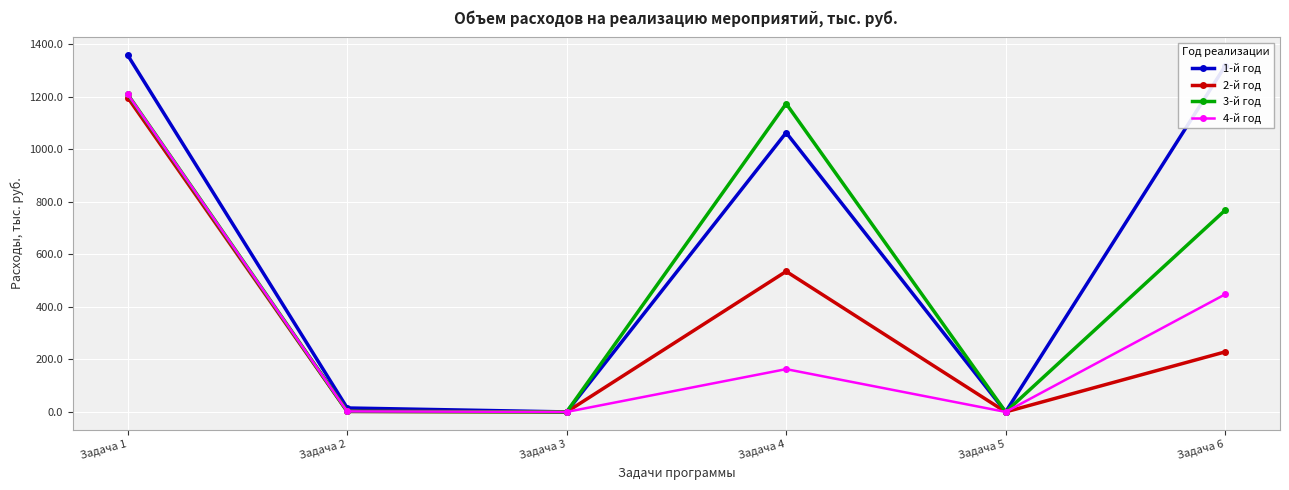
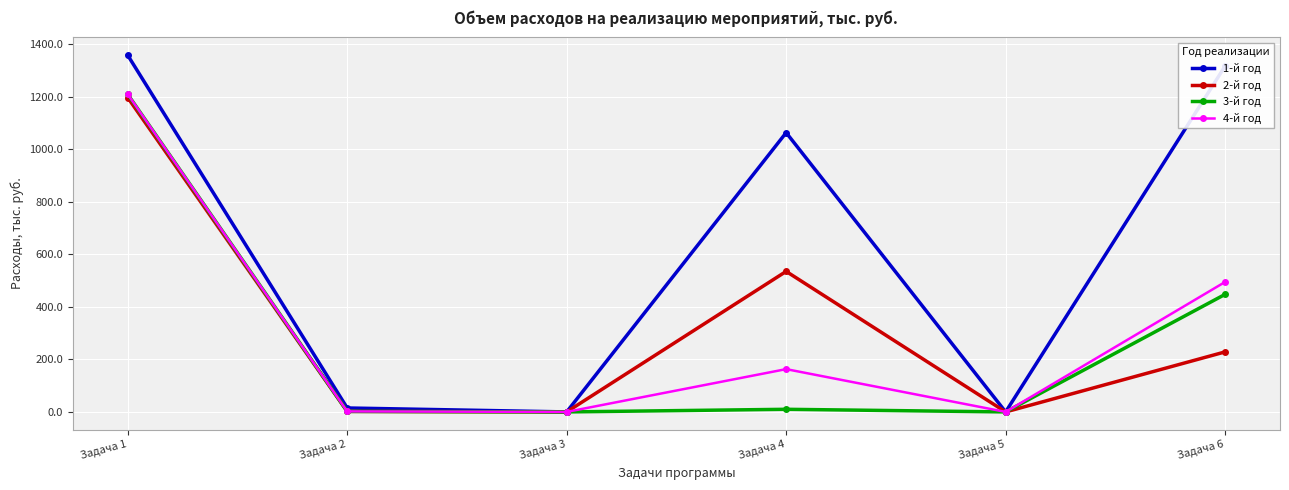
  {
    "1-й год": {
      "Задача 1": 1360,
      "Задача 2": 20,
      "Задача 4": 1060
    },
    "2-й год": {
      "Задача 1": 1200,
      "Задача 4": 530,
      "Задача 6": 230
    },
    "3-й год": {
-     "Задача 4": 1170,
-     "Задача 6": 770
+     "Задача 4": 10,
+     "Задача 6": 450
    },
    "4-й год": {
      "Задача 4": 160,
-     "Задача 6": 450
+     "Задача 6": 490
    }
  }
